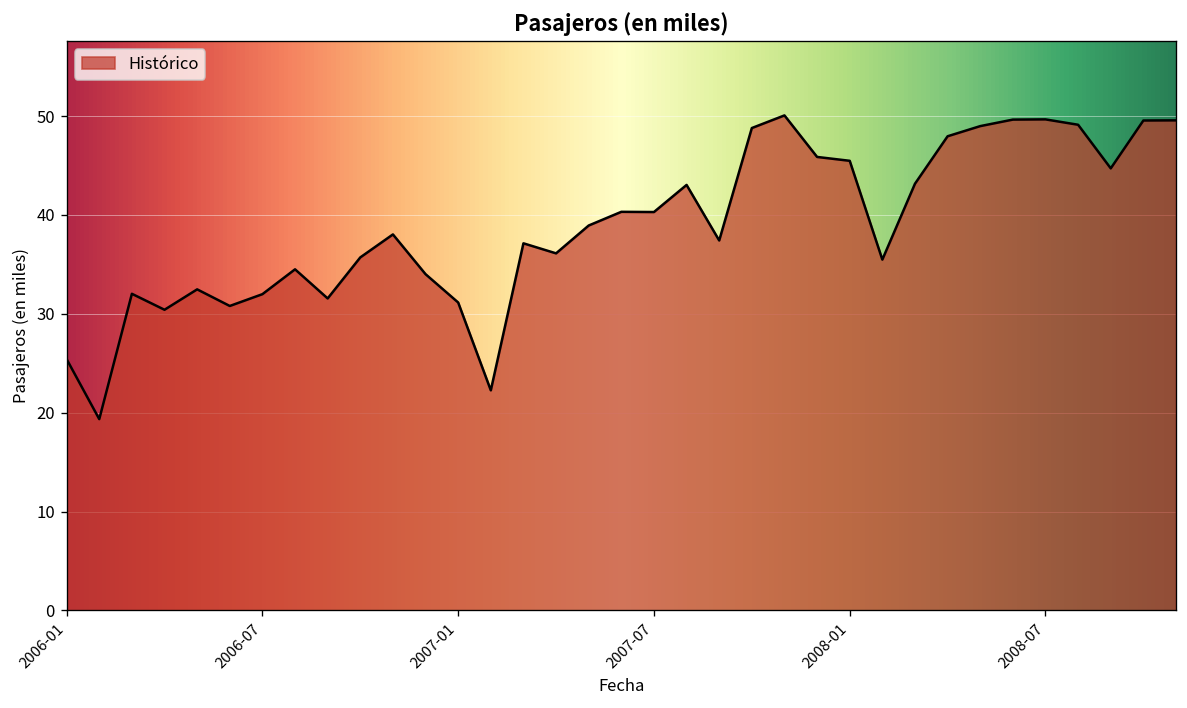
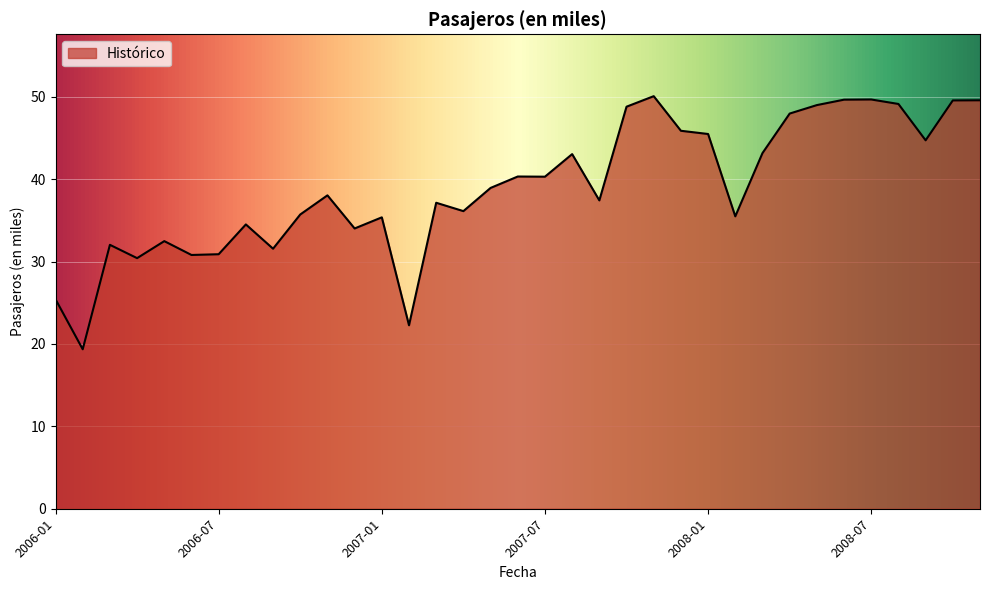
  {
    "2006-01": 25,
-   "2006-07": 32,
-   "2007-01": 31,
+   "2006-07": 31,
+   "2007-01": 35,
    "2007-07": 40,
    "2008-01": 45,
    "2008-07": 50
  }
